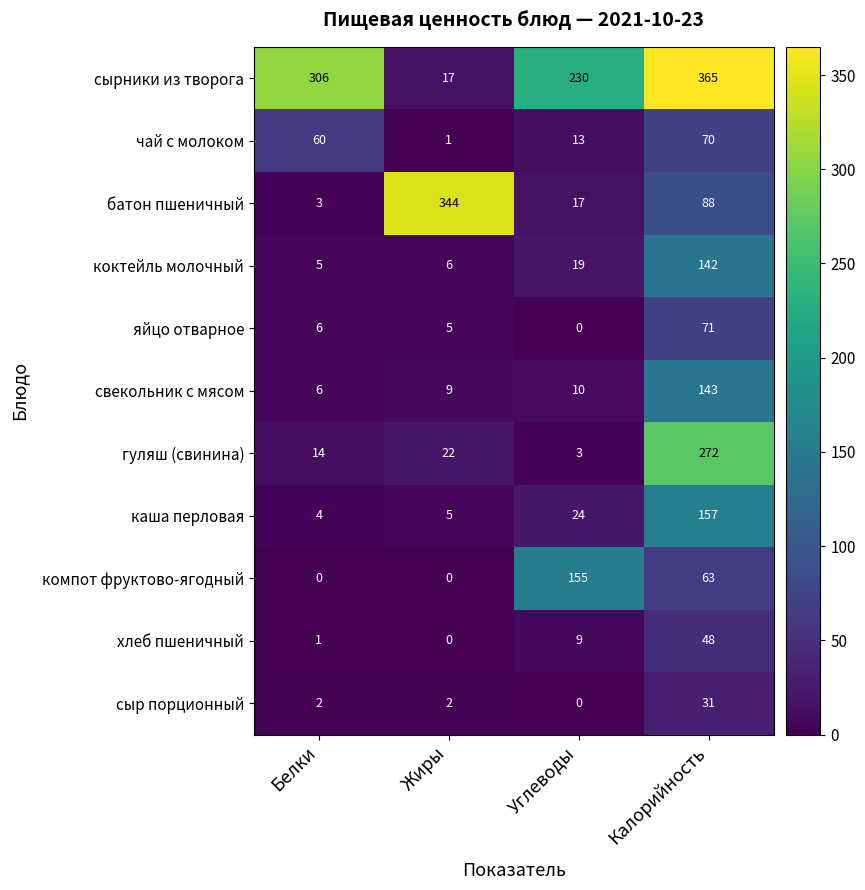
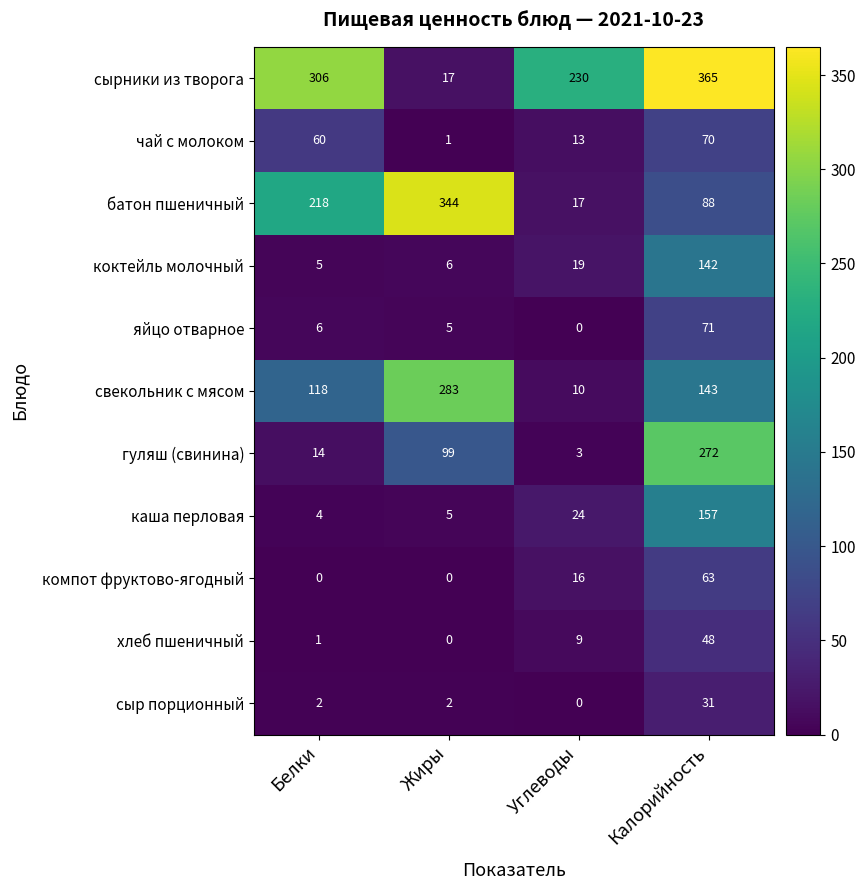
  {
    "сырники из творога": {
      "Белки": 306,
      "Жиры": 17,
      "Углеводы": 230,
      "Калорийность": 365
    },
    "чай с молоком": {
      "Белки": 60,
      "Жиры": 1,
      "Углеводы": 13,
      "Калорийность": 70
    },
    "батон пшеничный": {
-     "Белки": 3,
+     "Белки": 218,
      "Жиры": 344,
      "Углеводы": 17,
      "Калорийность": 88
    },
    "коктейль молочный": {
      "Белки": 5,
      "Жиры": 6,
      "Углеводы": 19,
      "Калорийность": 142
    },
    "яйцо отварное": {
      "Белки": 6,
      "Жиры": 5,
      "Углеводы": 0,
      "Калорийность": 71
    },
    "свекольник с мясом": {
-     "Белки": 6,
-     "Жиры": 9,
+     "Белки": 118,
+     "Жиры": 283,
      "Углеводы": 10,
      "Калорийность": 143
    },
    "гуляш (свинина)": {
      "Белки": 14,
-     "Жиры": 22,
+     "Жиры": 99,
      "Углеводы": 3,
      "Калорийность": 272
    },
    "каша перловая": {
      "Белки": 4,
      "Жиры": 5,
      "Углеводы": 24,
      "Калорийность": 157
    },
    "компот фруктово-ягодный": {
      "Белки": 0,
      "Жиры": 0,
-     "Углеводы": 155,
+     "Углеводы": 16,
      "Калорийность": 63
    },
    "хлеб пшеничный": {
      "Белки": 1,
      "Жиры": 0,
      "Углеводы": 9,
      "Калорийность": 48
    },
    "сыр порционный": {
      "Белки": 2,
      "Жиры": 2,
      "Углеводы": 0,
      "Калорийность": 31
    }
  }
